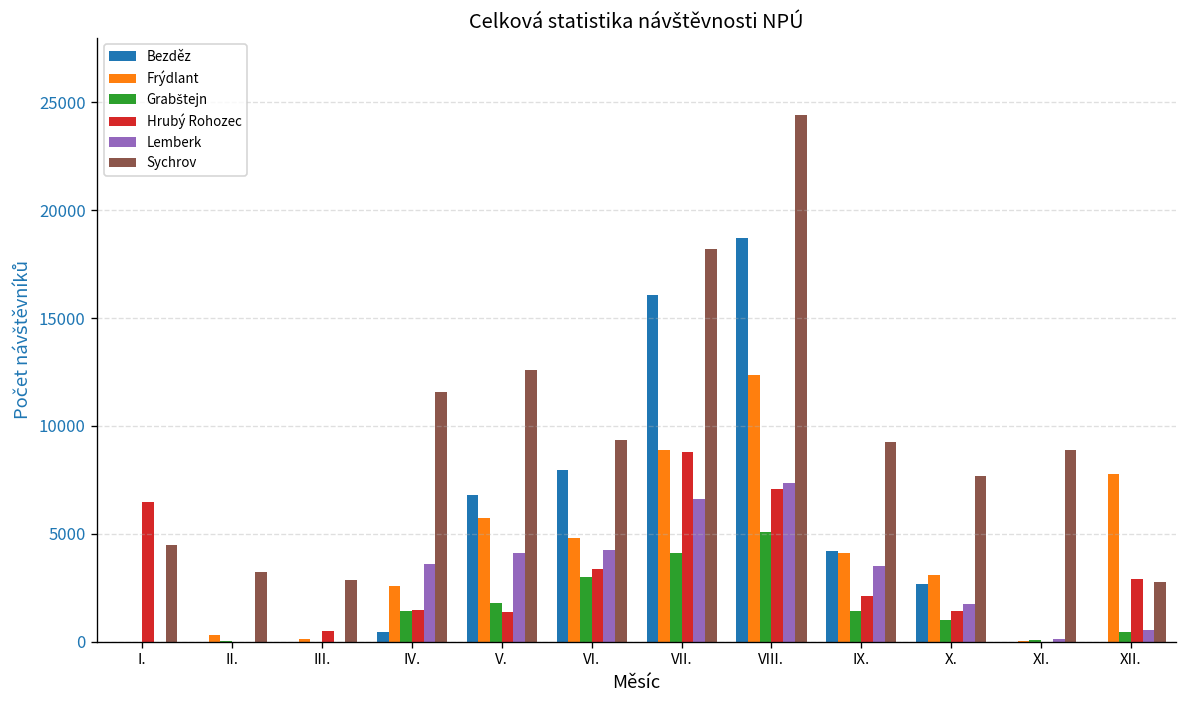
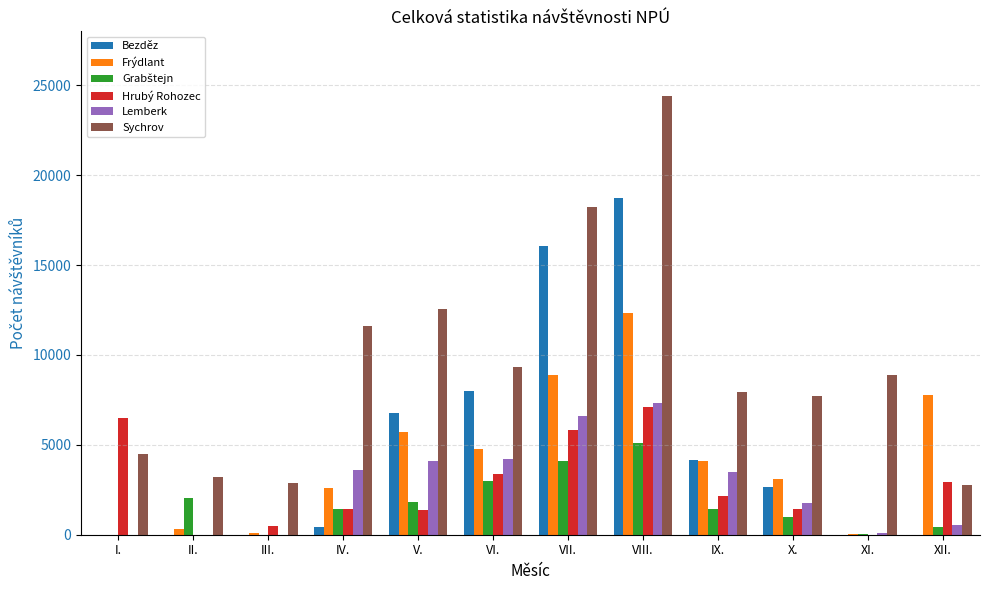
  {
    "Bezděz": {
      "I.": 0,
      "II.": 0,
      "III.": 0,
      "IV.": 500,
      "V.": 6800,
      "VI.": 8000,
      "VII.": 16100,
      "VIII.": 18700,
      "IX.": 4200,
      "X.": 2700,
      "XI.": 0,
      "XII.": 0
    },
    "Frýdlant": {
      "I.": 0,
      "II.": 300,
      "IV.": 2600,
      "V.": 5700,
      "VI.": 4800,
      "VII.": 8900,
      "VIII.": 12300,
      "IX.": 4100,
      "X.": 3100,
      "XII.": 7800
    },
    "Grabštejn": {
      "I.": 0,
-     "II.": 0,
+     "II.": 2000,
      "III.": 0,
      "IV.": 1400,
      "V.": 1800,
      "VI.": 3000,
      "VII.": 4100,
      "VIII.": 5100,
      "IX.": 1400,
      "X.": 1000,
      "XII.": 400
    },
    "Hrubý Rohozec": {
      "I.": 6500,
      "II.": 0,
      "III.": 500,
      "IV.": 1400,
      "V.": 1400,
      "VI.": 3400,
-     "VII.": 8800,
+     "VII.": 5800,
      "VIII.": 7100,
      "IX.": 2100,
      "X.": 1400,
      "XI.": 0,
      "XII.": 2900
    },
    "Lemberk": {
      "I.": 0,
      "II.": 0,
      "III.": 0,
      "IV.": 3600,
      "V.": 4100,
      "VI.": 4200,
      "VII.": 6600,
      "VIII.": 7300,
      "IX.": 3500,
      "X.": 1700,
      "XII.": 500
    },
    "Sychrov": {
      "I.": 4500,
      "II.": 3200,
      "III.": 2900,
      "IV.": 11600,
      "V.": 12600,
      "VI.": 9300,
      "VII.": 18200,
      "VIII.": 24400,
-     "IX.": 9300,
+     "IX.": 8000,
      "X.": 7700,
      "XI.": 8900,
      "XII.": 2800
    }
  }
